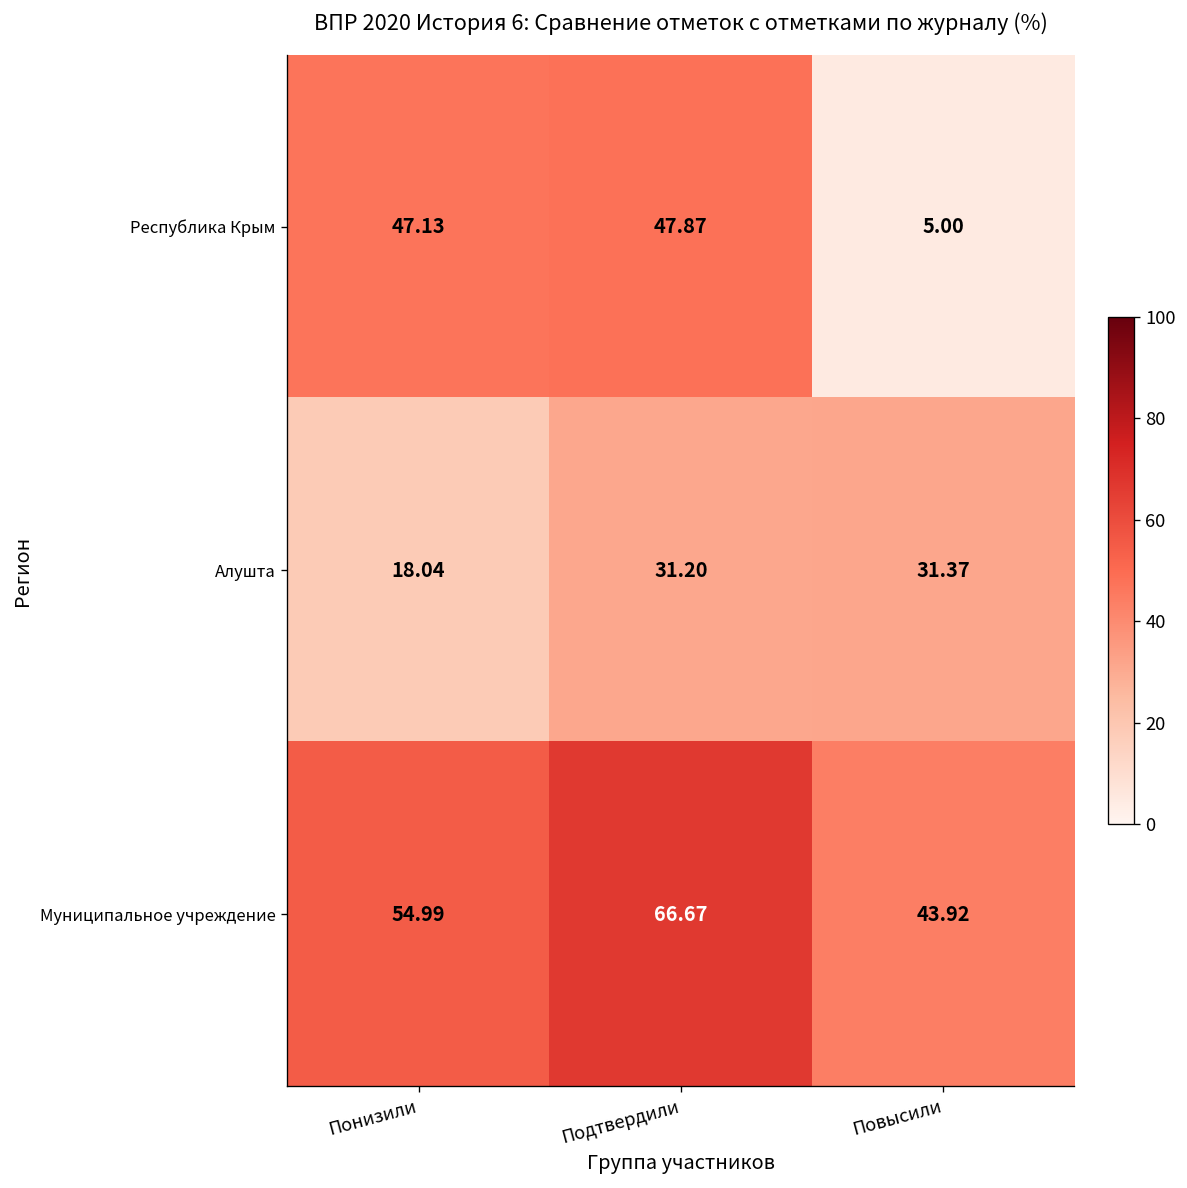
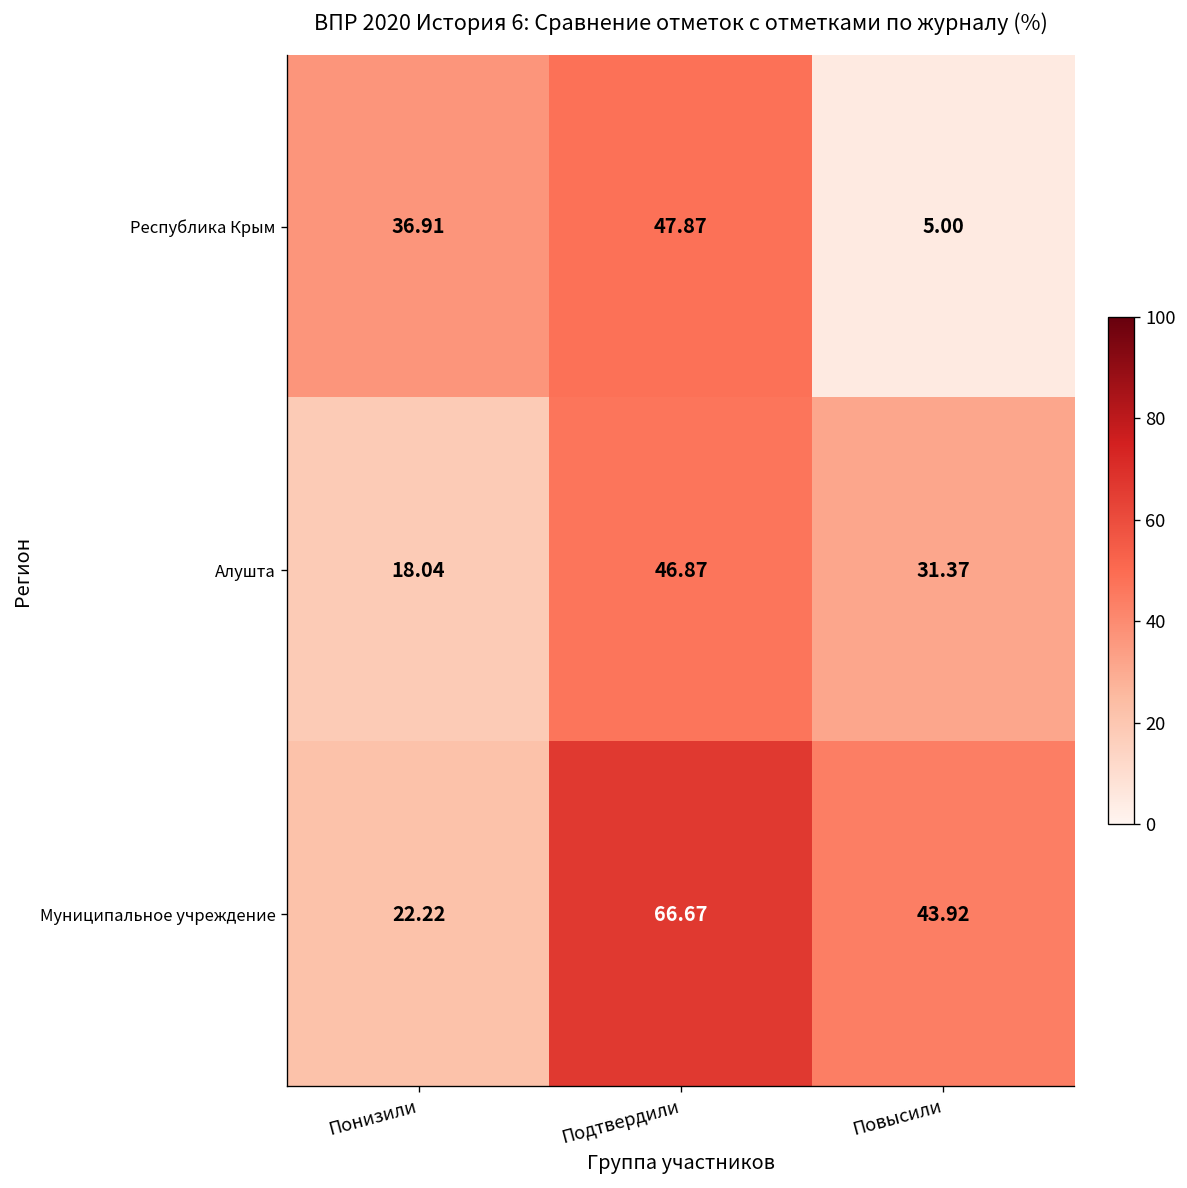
  {
    "Республика Крым": {
-     "Понизили": 47.13,
+     "Понизили": 36.91,
      "Подтвердили": 47.87,
      "Повысили": 5.00
    },
    "Алушта": {
      "Понизили": 18.04,
-     "Подтвердили": 31.20,
+     "Подтвердили": 46.87,
      "Повысили": 31.37
    },
    "Муниципальное учреждение": {
-     "Понизили": 54.99,
+     "Понизили": 22.22,
      "Подтвердили": 66.67,
      "Повысили": 43.92
    }
  }
